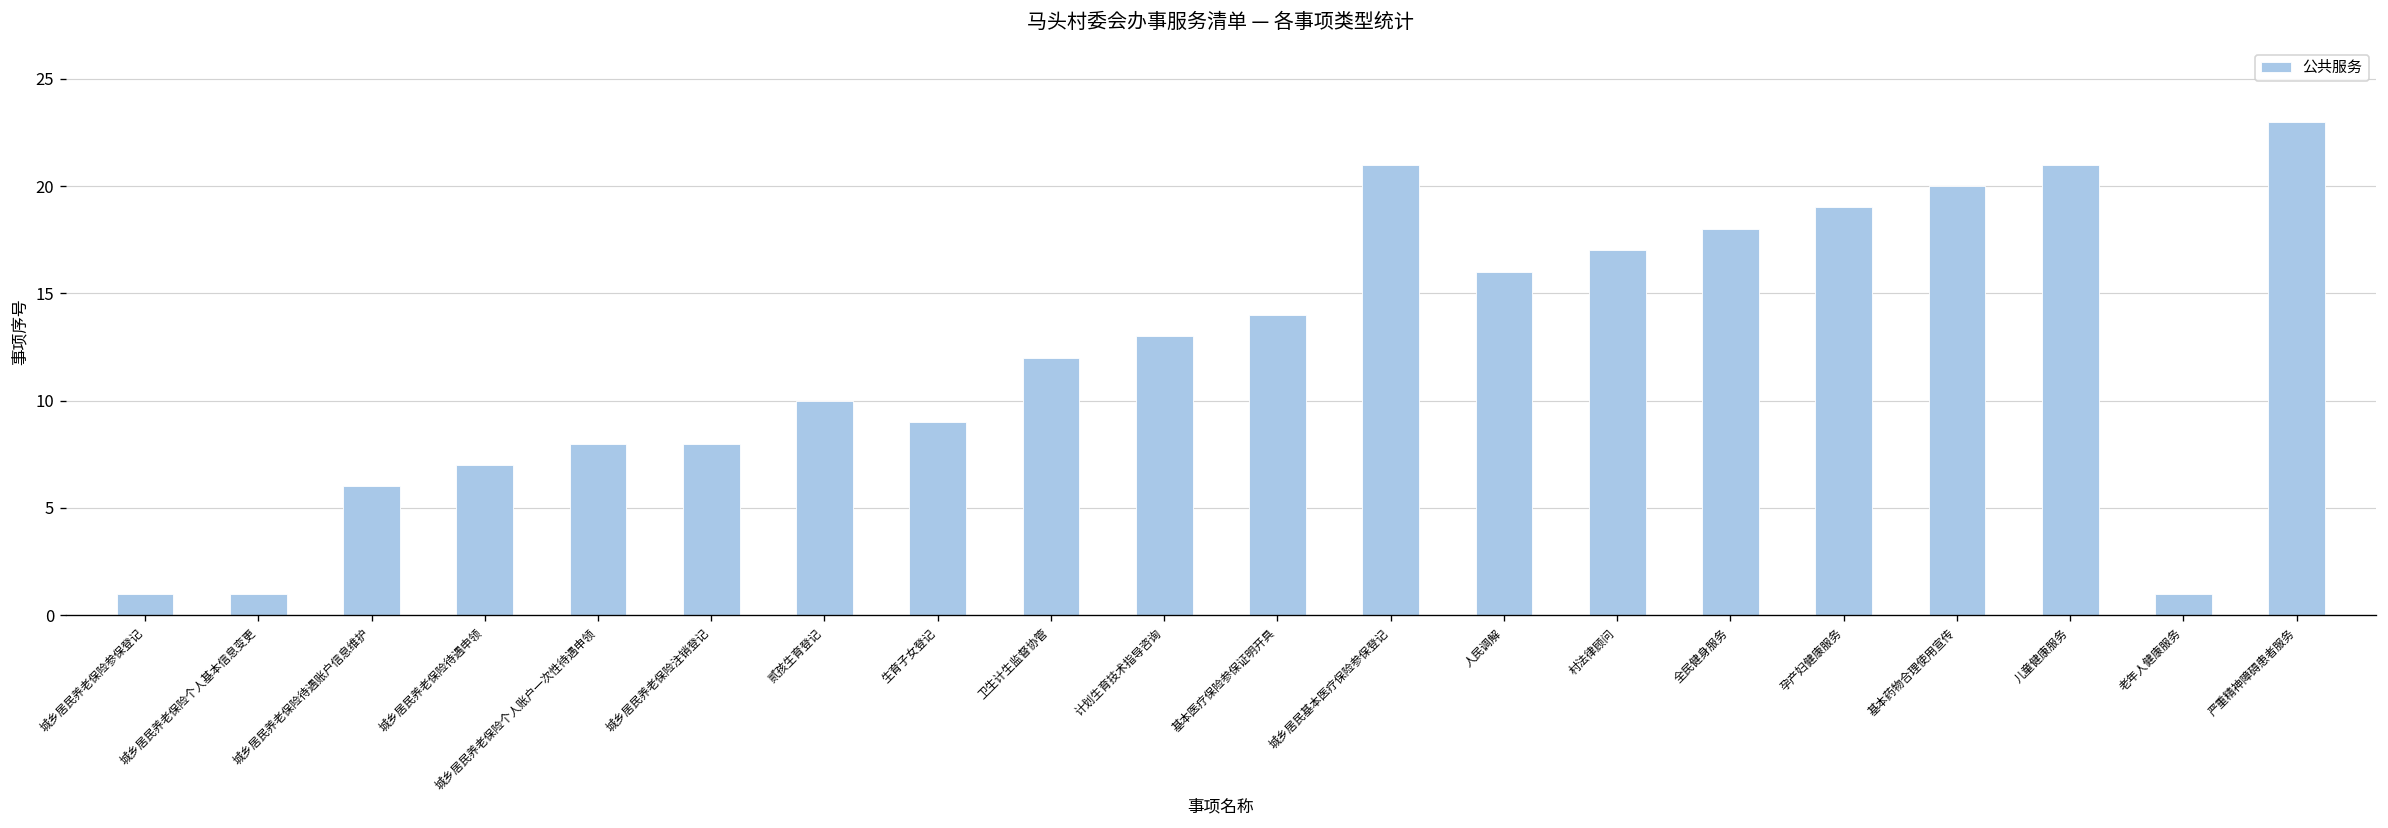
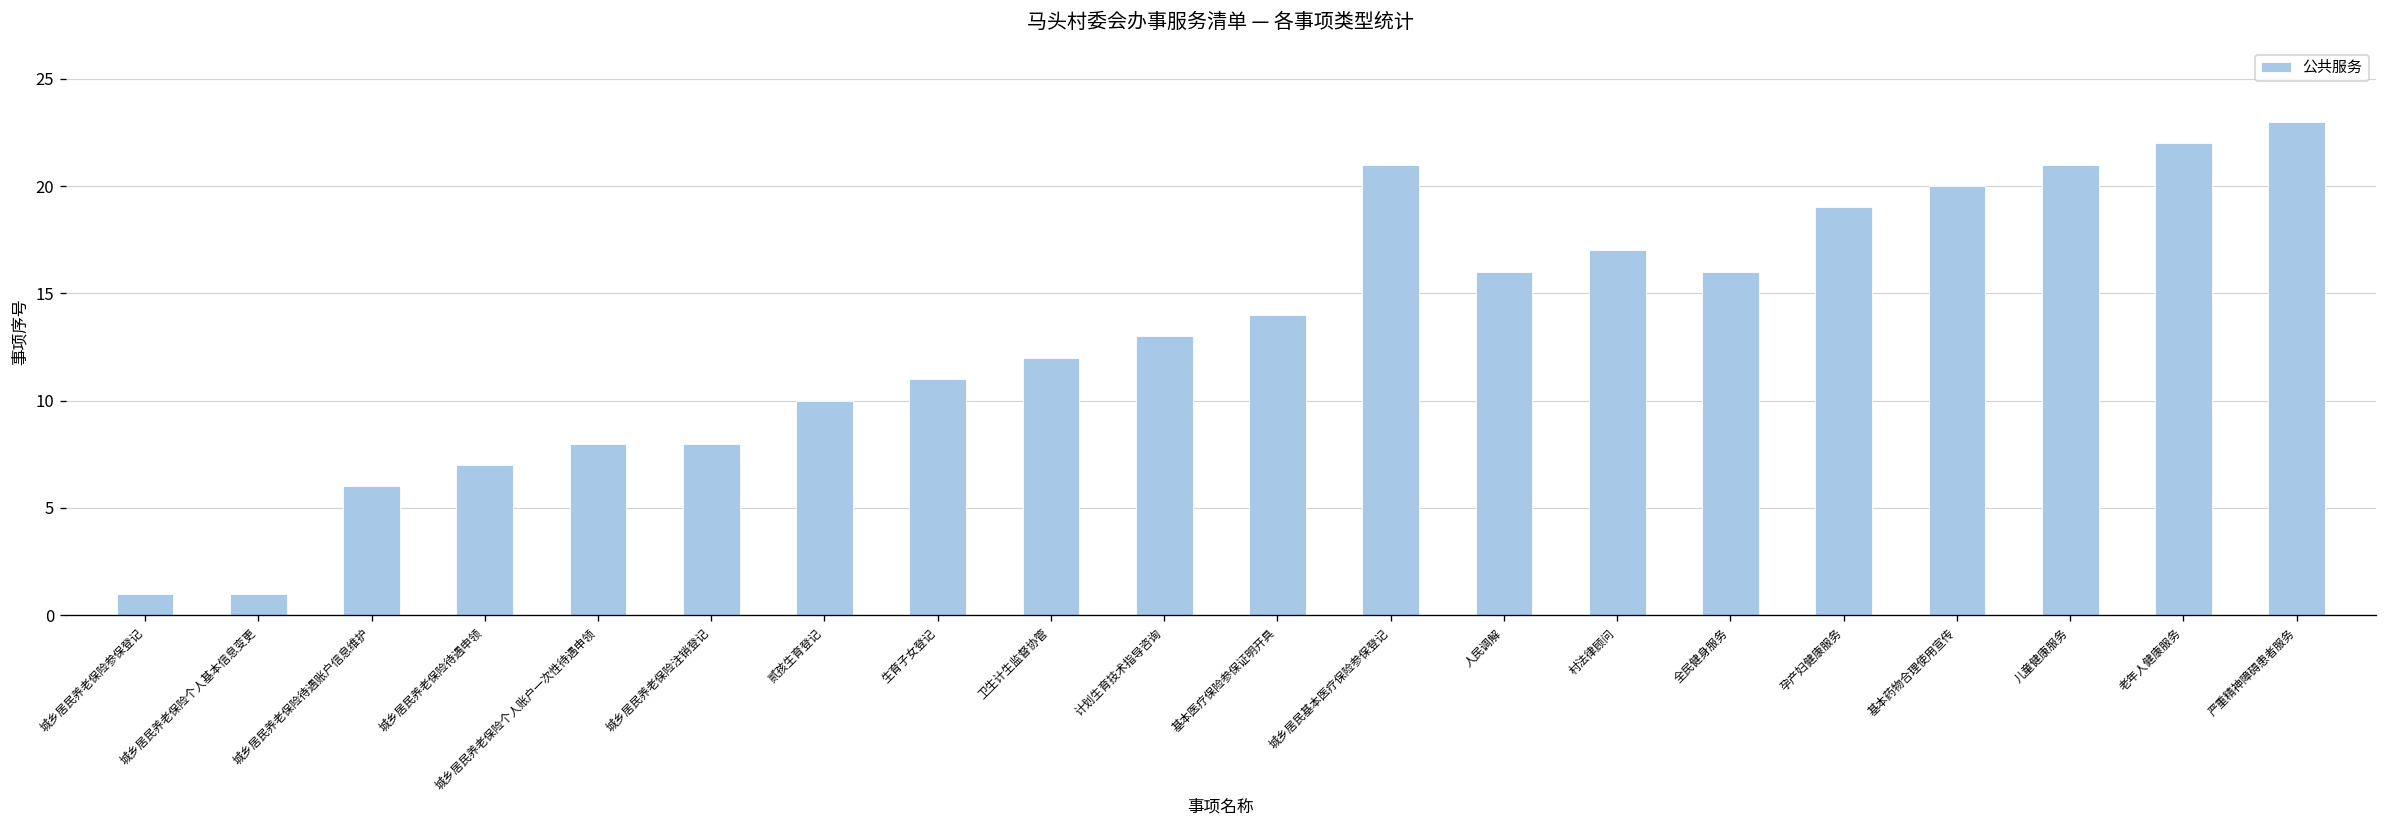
  {
    "城乡居民养老保险参保登记": 1,
    "城乡居民养老保险个人基本信息变更": 1,
    "城乡居民养老保险待遇账户信息维护": 6,
    "城乡居民养老保险待遇申领": 7,
    "城乡居民养老保险个人账户一次性待遇申领": 8,
    "城乡居民养老保险注销登记": 8,
    "贰孩生育登记": 10,
-   "生育子女登记": 9,
+   "生育子女登记": 11,
    "卫生计生监督协管": 12,
    "计划生育技术指导咨询": 13,
    "基本医疗保险参保证明开具": 14,
    "城乡居民基本医疗保险参保登记": 21,
    "人民调解": 16,
    "村法律顾问": 17,
-   "全民健身服务": 18,
+   "全民健身服务": 16,
    "孕产妇健康服务": 19,
    "基本药物合理使用宣传": 20,
    "儿童健康服务": 21,
-   "老年人健康服务": 1,
+   "老年人健康服务": 22,
    "严重精神障碍患者服务": 23
  }
